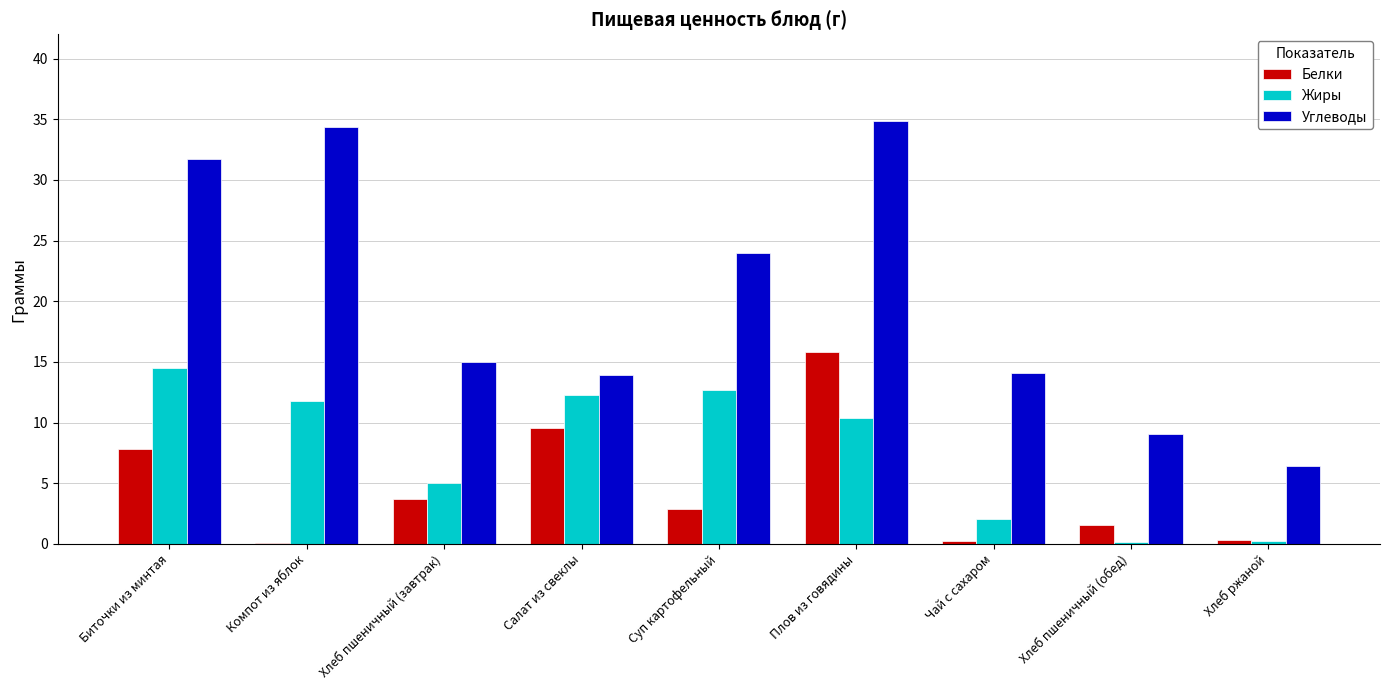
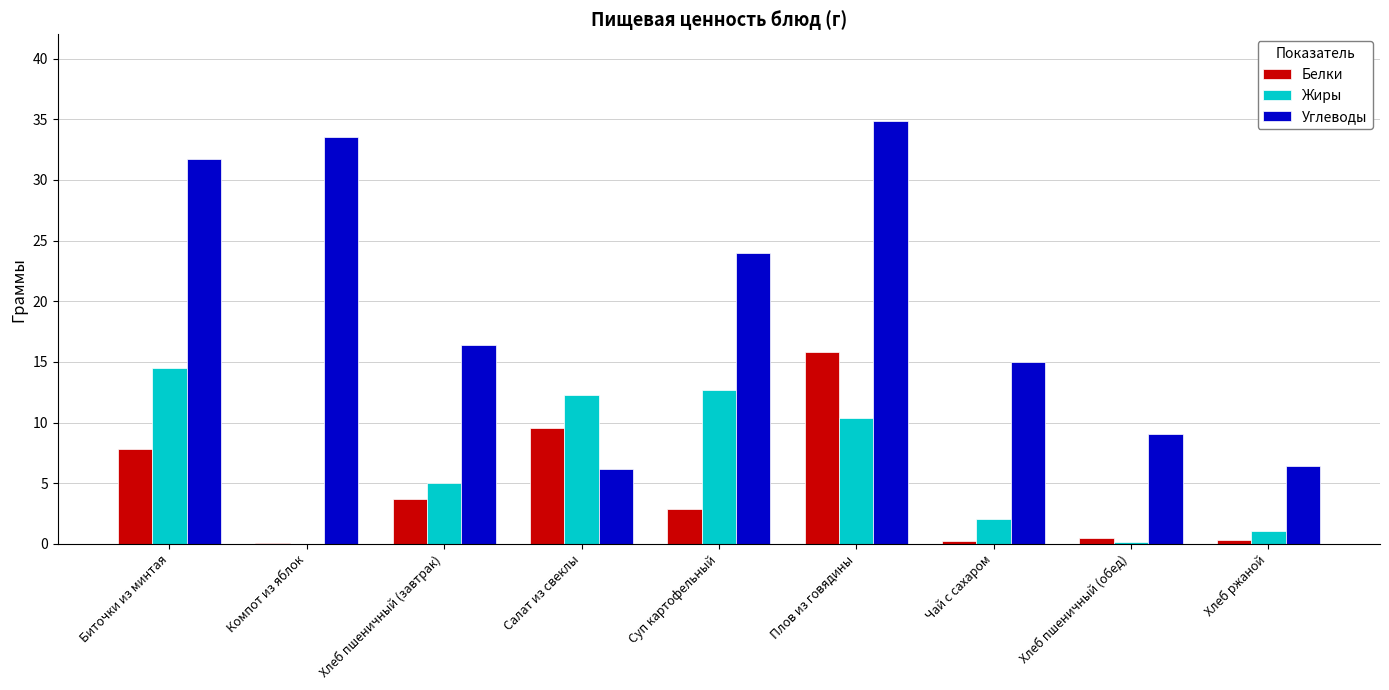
  {
    "Белки": {
      "Биточки из минтая": 7.9,
      "Хлеб пшеничный (завтрак)": 3.7,
      "Салат из свеклы": 9.6,
      "Суп картофельный": 2.8,
      "Плов из говядины": 15.8,
-     "Хлеб пшеничный (обед)": 1.5,
+     "Хлеб пшеничный (обед)": 0.5,
      "Хлеб ржаной": 0.3
    },
    "Жиры": {
      "Биточки из минтая": 14.5,
-     "Компот из яблок": 11.8,
+     "Компот из яблок": 0.0,
      "Хлеб пшеничный (завтрак)": 5.0,
      "Салат из свеклы": 12.3,
      "Суп картофельный": 12.7,
      "Плов из говядины": 10.4,
      "Чай с сахаром": 2.0,
-     "Хлеб ржаной": 0.2
+     "Хлеб ржаной": 1.1
    },
    "Углеводы": {
      "Биточки из минтая": 31.7,
-     "Компот из яблок": 34.4,
-     "Хлеб пшеничный (завтрак)": 15.0,
-     "Салат из свеклы": 13.9,
+     "Компот из яблок": 33.6,
+     "Хлеб пшеничный (завтрак)": 16.4,
+     "Салат из свеклы": 6.2,
      "Суп картофельный": 23.9,
      "Плов из говядины": 34.9,
-     "Чай с сахаром": 14.1,
+     "Чай с сахаром": 15.0,
      "Хлеб пшеничный (обед)": 9.0,
      "Хлеб ржаной": 6.4
    }
  }
